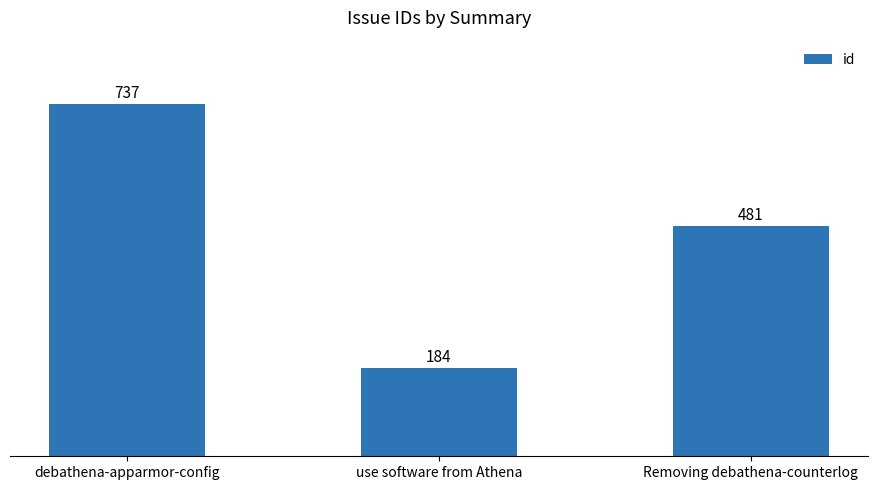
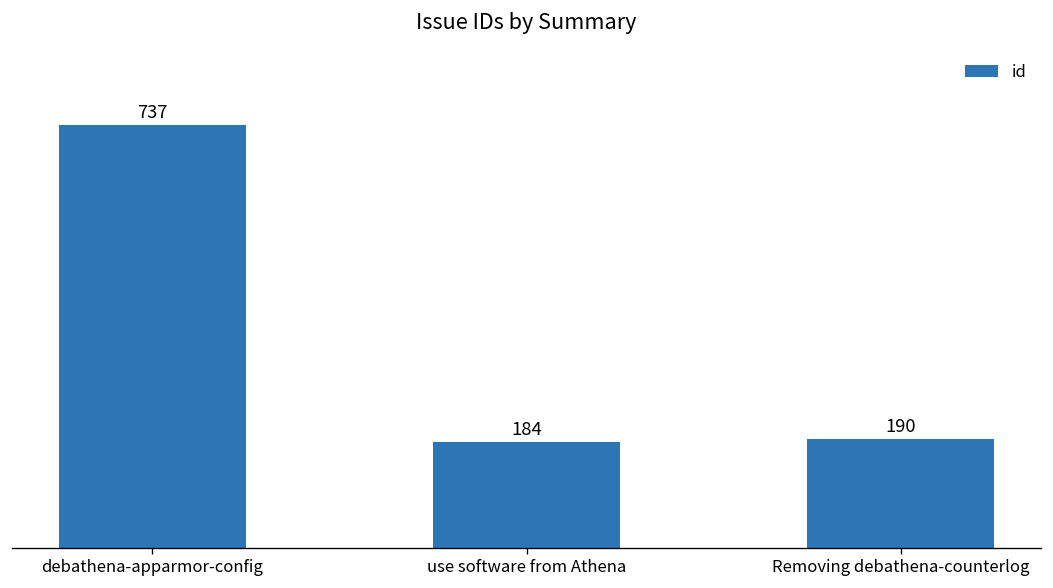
  {
    "debathena-apparmor-config": 737,
    "use software from Athena": 184,
-   "Removing debathena-counterlog": 481
+   "Removing debathena-counterlog": 190
  }
